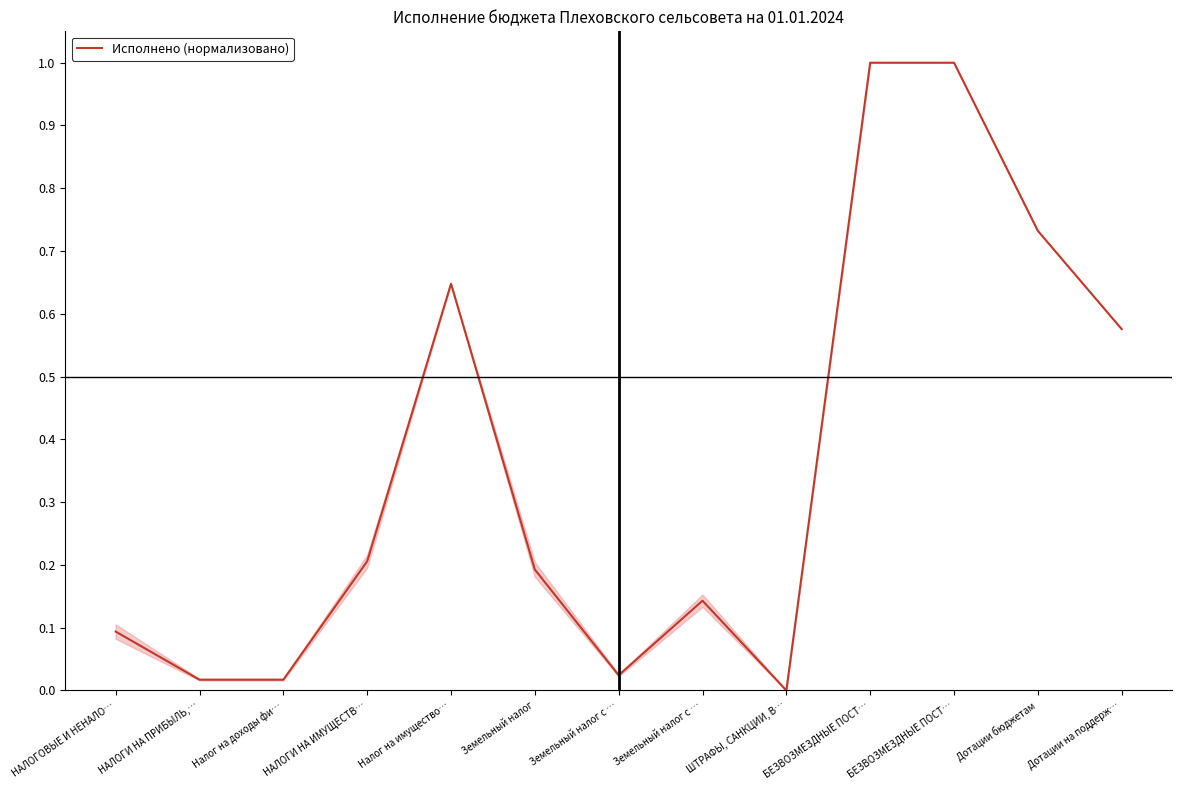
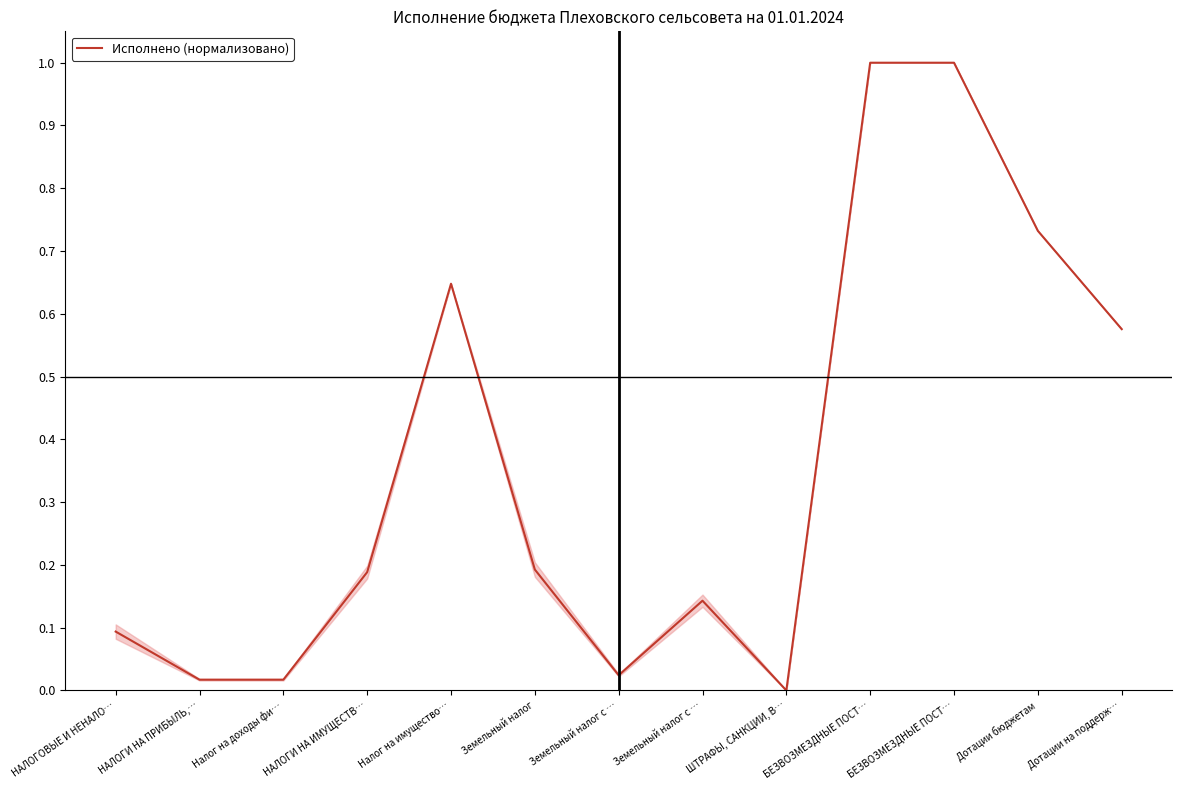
  {
    "Исполнено (нормализовано)": {
      "НАЛОГОВЫЕ И НЕНАЛО…": 0.09,
-     "НАЛОГИ НА ИМУЩЕСТВ…": 0.21,
+     "НАЛОГИ НА ИМУЩЕСТВ…": 0.19,
      "Земельный налог": 0.19
    }
  }
